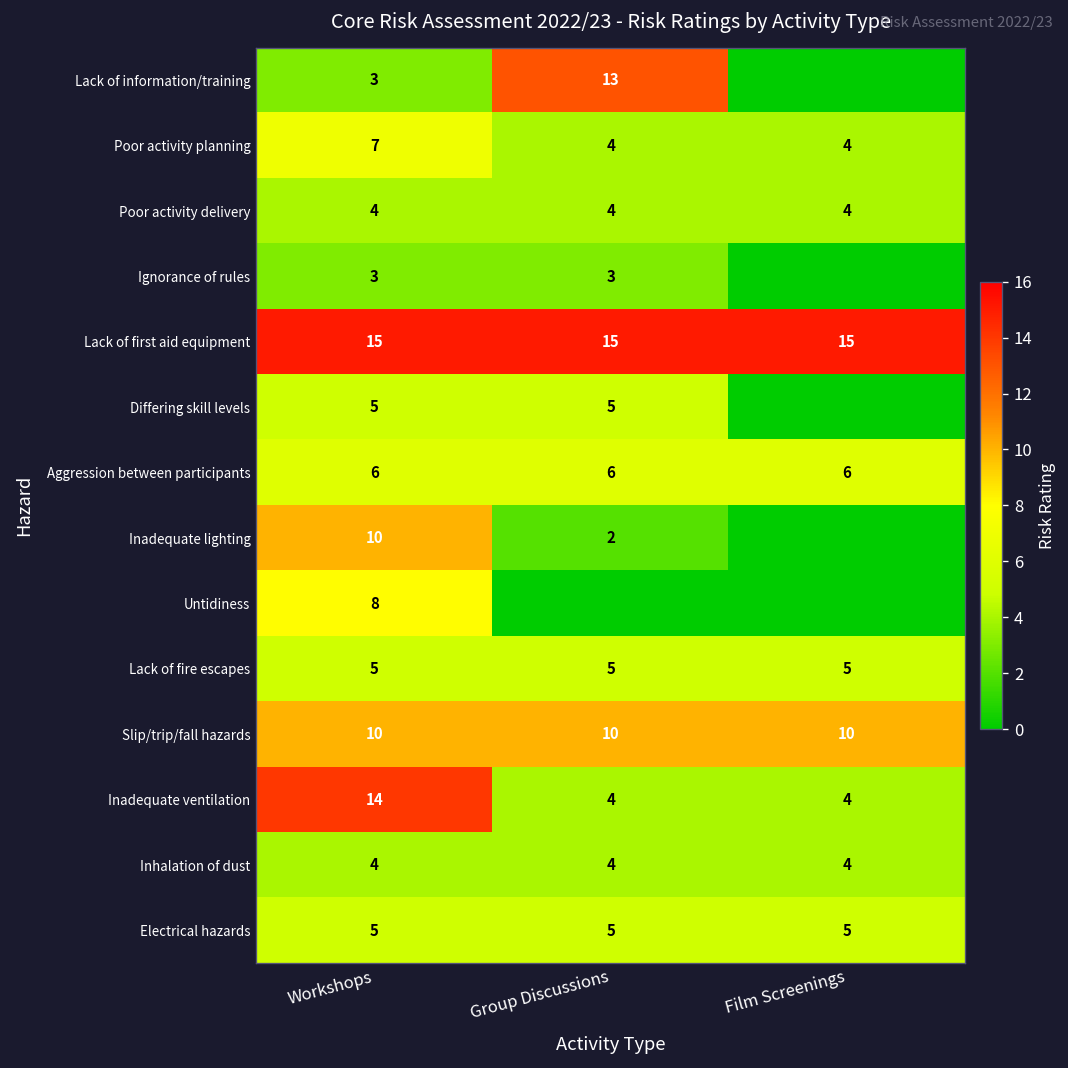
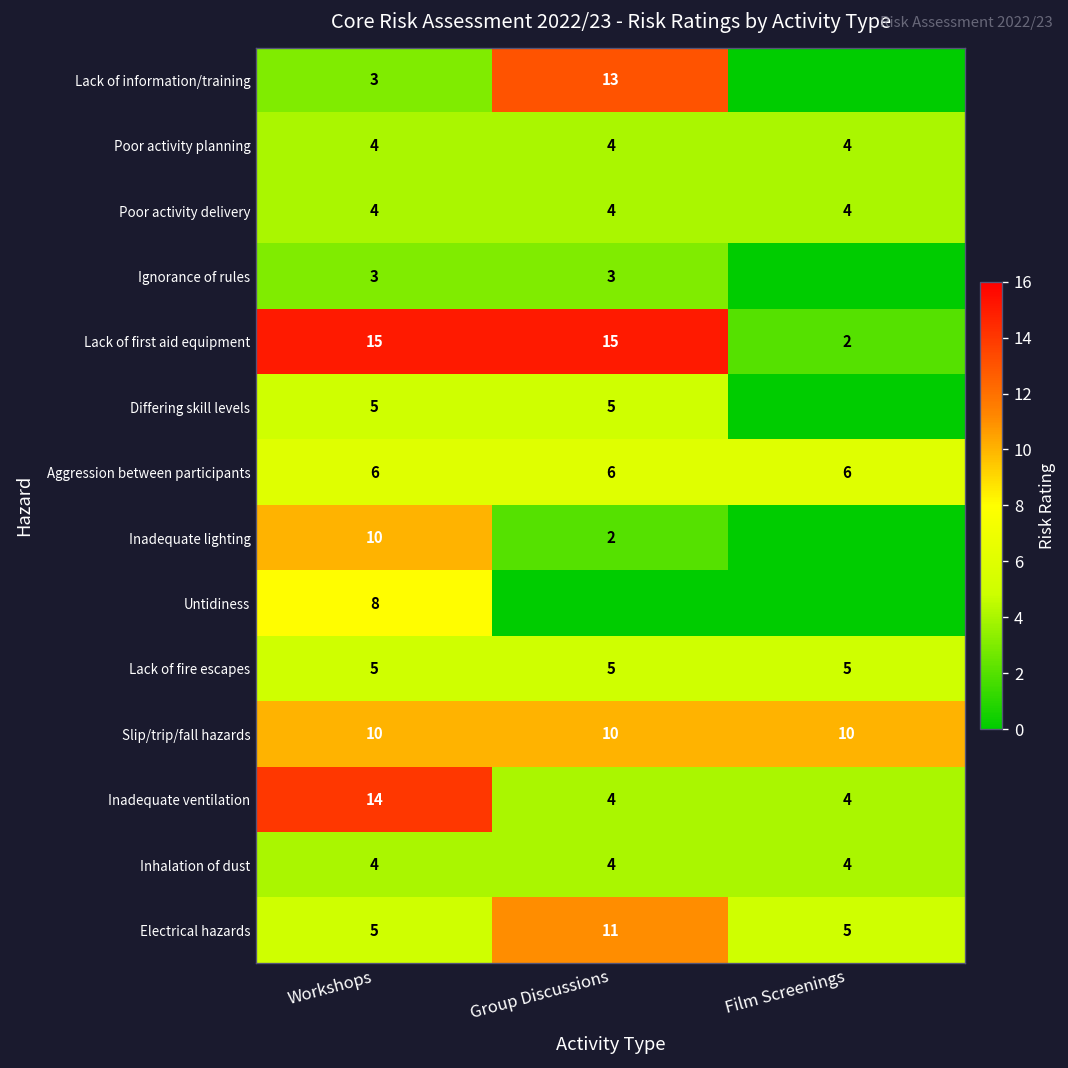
  {
    "Lack of information/training": {
      "Workshops": 3,
      "Group Discussions": 13
    },
    "Poor activity planning": {
-     "Workshops": 7,
+     "Workshops": 4,
      "Group Discussions": 4,
      "Film Screenings": 4
    },
    "Poor activity delivery": {
      "Workshops": 4,
      "Group Discussions": 4,
      "Film Screenings": 4
    },
    "Ignorance of rules": {
      "Workshops": 3,
      "Group Discussions": 3
    },
    "Lack of first aid equipment": {
      "Workshops": 15,
      "Group Discussions": 15,
-     "Film Screenings": 15
+     "Film Screenings": 2
    },
    "Differing skill levels": {
      "Workshops": 5,
      "Group Discussions": 5
    },
    "Aggression between participants": {
      "Workshops": 6,
      "Group Discussions": 6,
      "Film Screenings": 6
    },
    "Inadequate lighting": {
      "Workshops": 10,
      "Group Discussions": 2
    },
    "Untidiness": {
      "Workshops": 8
    },
    "Lack of fire escapes": {
      "Workshops": 5,
      "Group Discussions": 5,
      "Film Screenings": 5
    },
    "Slip/trip/fall hazards": {
      "Workshops": 10,
      "Group Discussions": 10,
      "Film Screenings": 10
    },
    "Inadequate ventilation": {
      "Workshops": 14,
      "Group Discussions": 4,
      "Film Screenings": 4
    },
    "Inhalation of dust": {
      "Workshops": 4,
      "Group Discussions": 4,
      "Film Screenings": 4
    },
    "Electrical hazards": {
      "Workshops": 5,
-     "Group Discussions": 5,
+     "Group Discussions": 11,
      "Film Screenings": 5
    }
  }
